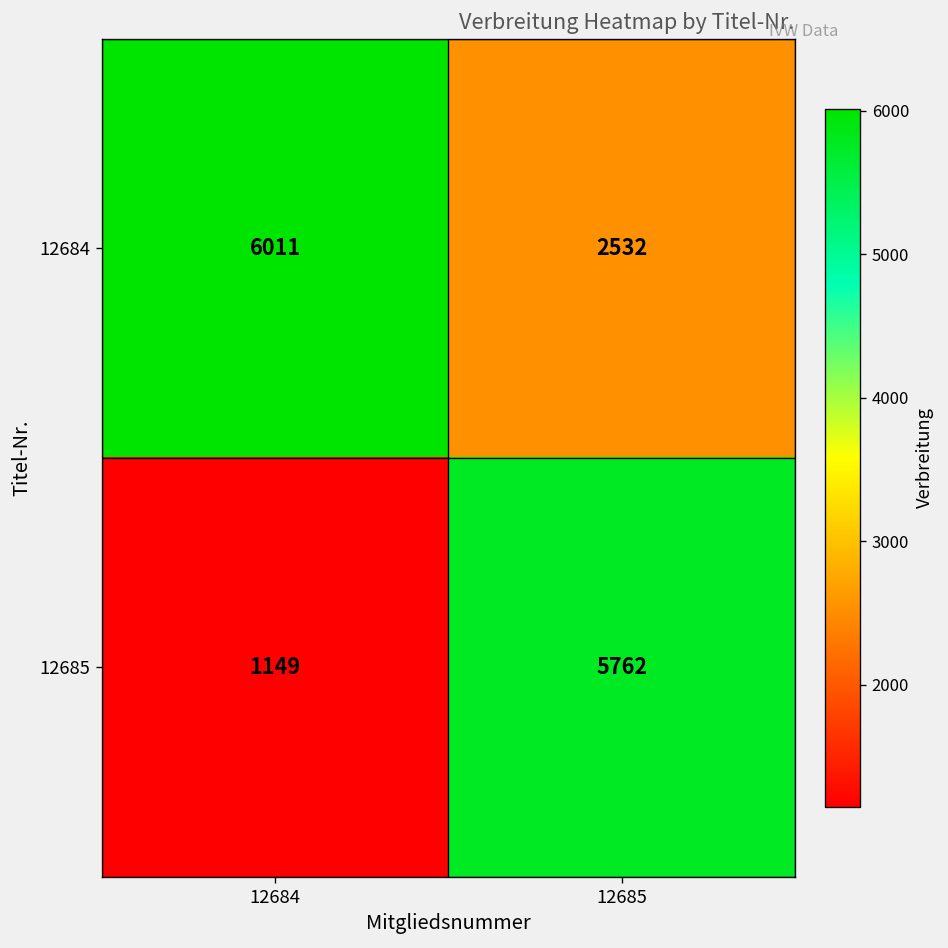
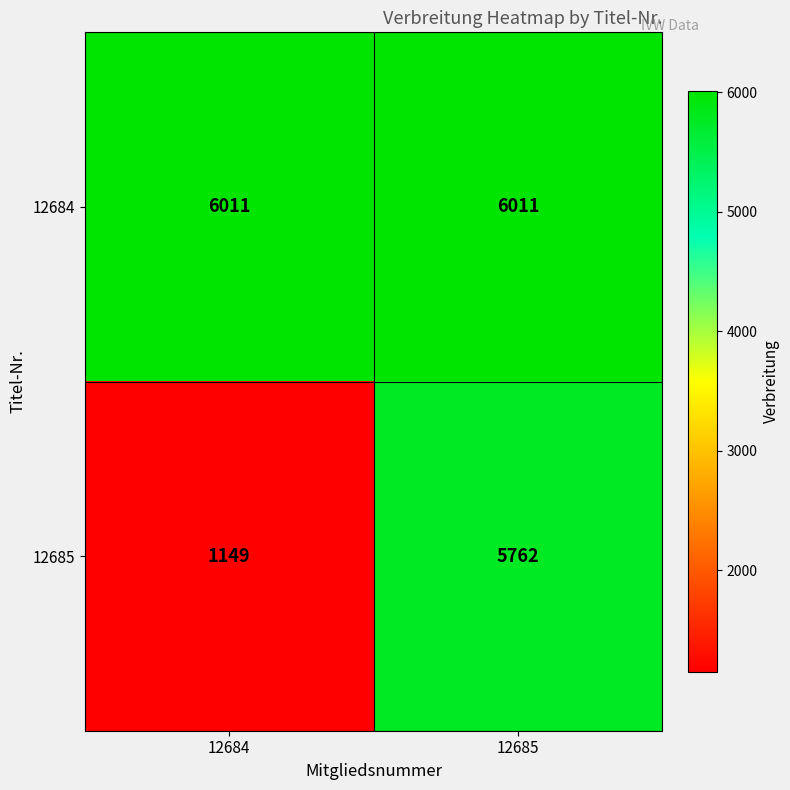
  {
    "12684": {
      "12684": 6011,
-     "12685": 2532
+     "12685": 6011
    },
    "12685": {
      "12684": 1149,
      "12685": 5762
    }
  }
